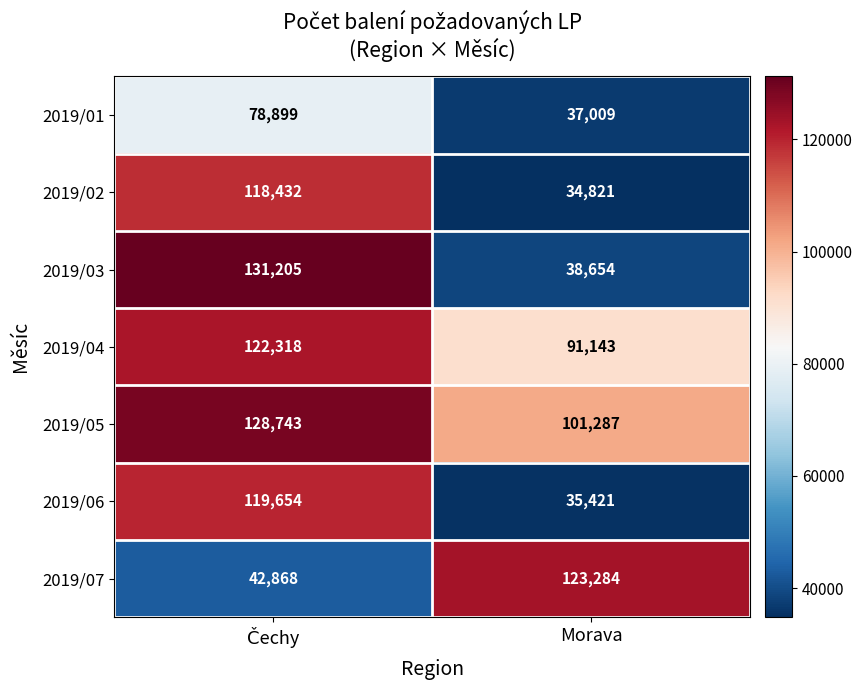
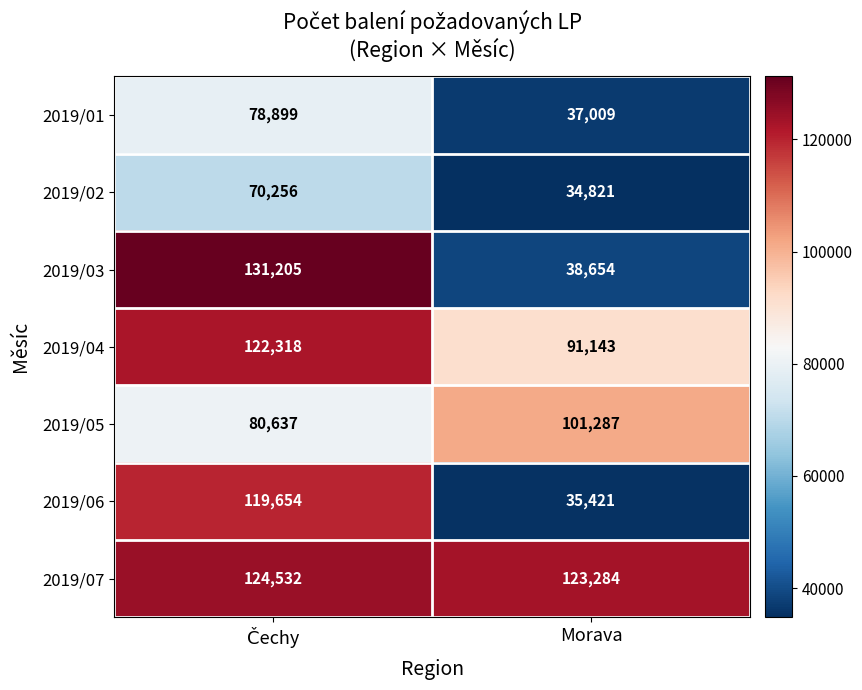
  {
    "2019/01": {
      "Čechy": "78,899",
      "Morava": "37,009"
    },
    "2019/02": {
-     "Čechy": "118,432",
+     "Čechy": "70,256",
      "Morava": "34,821"
    },
    "2019/03": {
      "Čechy": "131,205",
      "Morava": "38,654"
    },
    "2019/04": {
      "Čechy": "122,318",
      "Morava": "91,143"
    },
    "2019/05": {
-     "Čechy": "128,743",
+     "Čechy": "80,637",
      "Morava": "101,287"
    },
    "2019/06": {
      "Čechy": "119,654",
      "Morava": "35,421"
    },
    "2019/07": {
-     "Čechy": "42,868",
+     "Čechy": "124,532",
      "Morava": "123,284"
    }
  }
